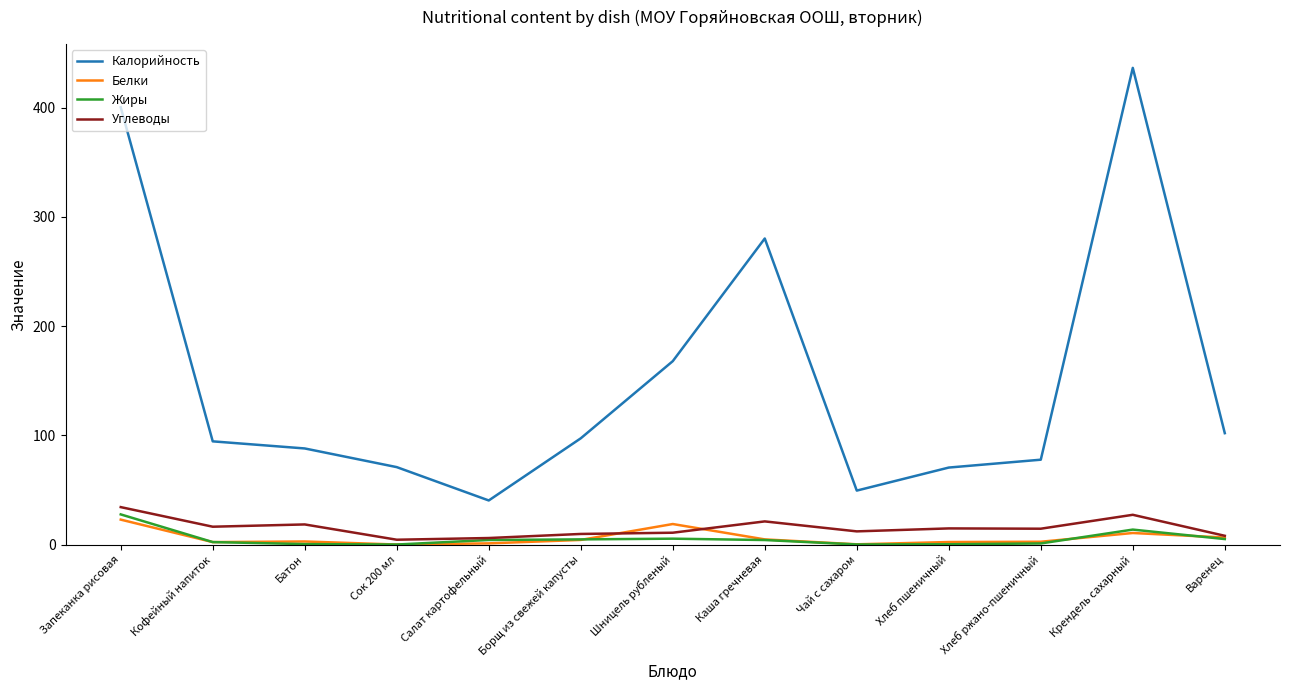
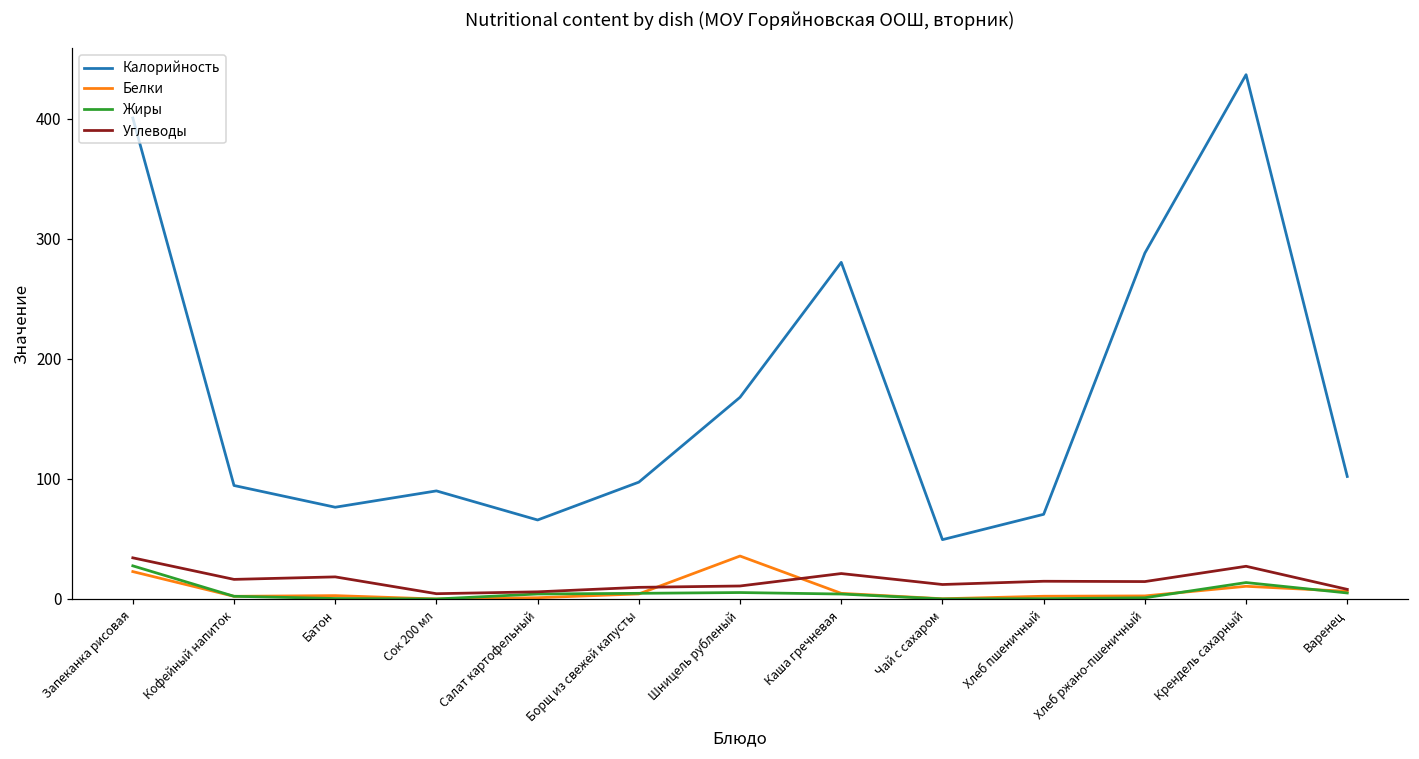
  {
    "Калорийность": {
      "Кофейный напиток": 95,
-     "Батон": 88,
-     "Сок 200 мл": 71,
-     "Салат картофельный": 40,
+     "Батон": 76,
+     "Сок 200 мл": 90,
+     "Салат картофельный": 66,
      "Борщ из свежей капусты": 97,
      "Шницель рубленый": 168,
      "Каша гречневая": 280,
      "Чай с сахаром": 49,
      "Хлеб пшеничный": 71,
-     "Хлеб ржано-пшеничный": 78,
+     "Хлеб ржано-пшеничный": 288,
      "Крендель сахарный": 437,
      "Варенец": 102
    },
    "Белки": {
      "Запеканка рисовая": 23,
      "Батон": 3,
      "Салат картофельный": 1,
-     "Шницель рубленый": 19,
+     "Шницель рубленый": 36,
      "Крендель сахарный": 11
    },
    "Жиры": {
      "Запеканка рисовая": 28,
      "Батон": 0,
      "Шницель рубленый": 5,
      "Крендель сахарный": 14
    },
    "Углеводы": {
      "Запеканка рисовая": 34,
      "Кофейный напиток": 16,
      "Батон": 18,
      "Сок 200 мл": 4,
      "Борщ из свежей капусты": 10,
      "Шницель рубленый": 11,
      "Каша гречневая": 21,
      "Чай с сахаром": 12,
      "Хлеб пшеничный": 15,
      "Хлеб ржано-пшеничный": 14,
      "Крендель сахарный": 27
    }
  }
